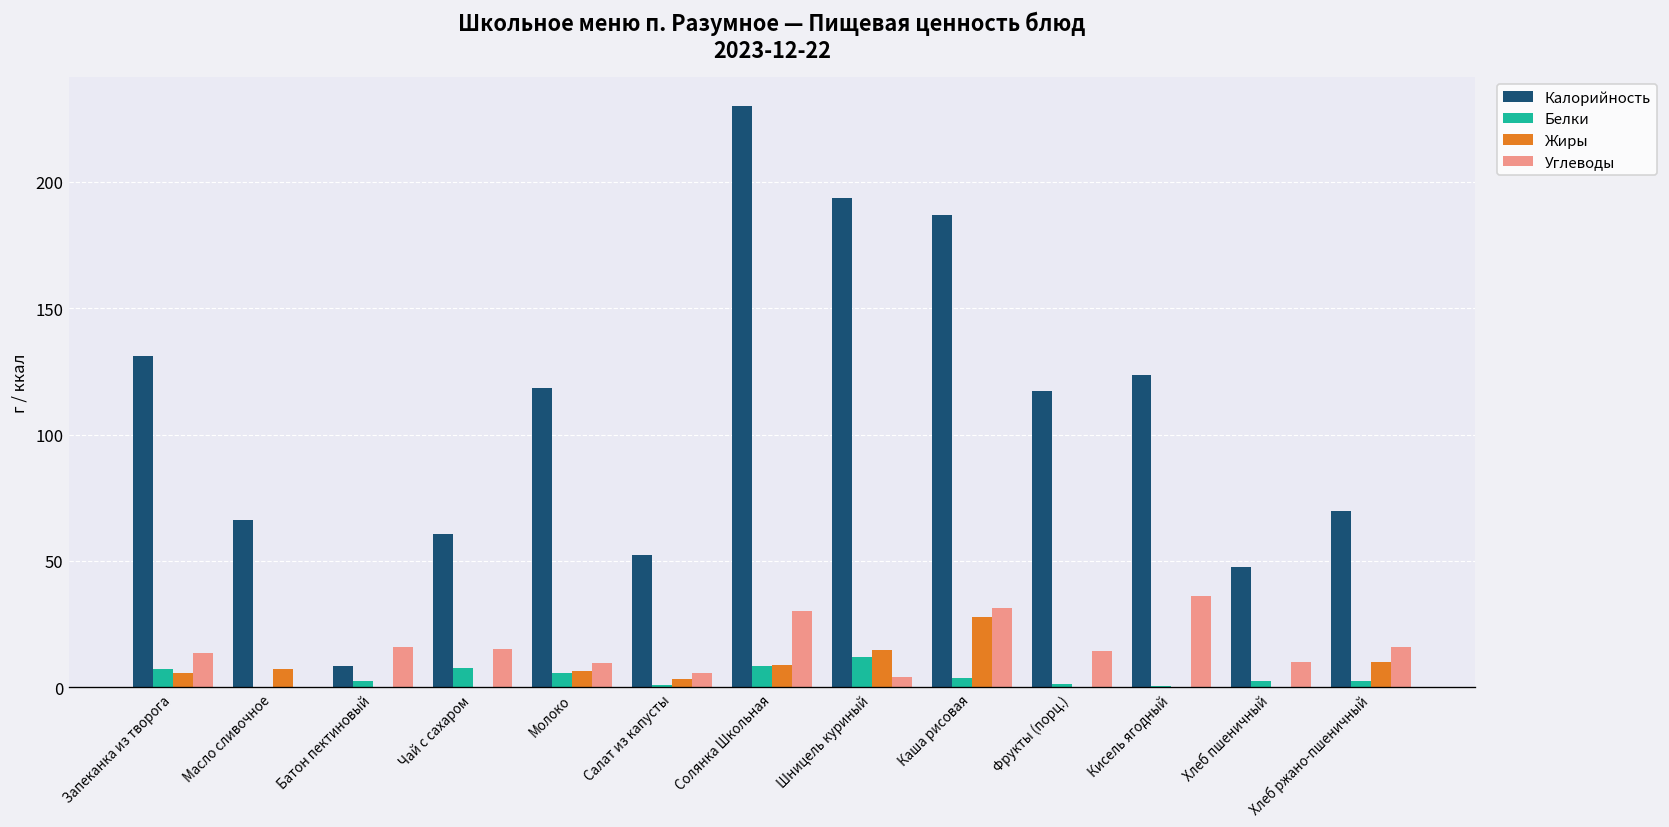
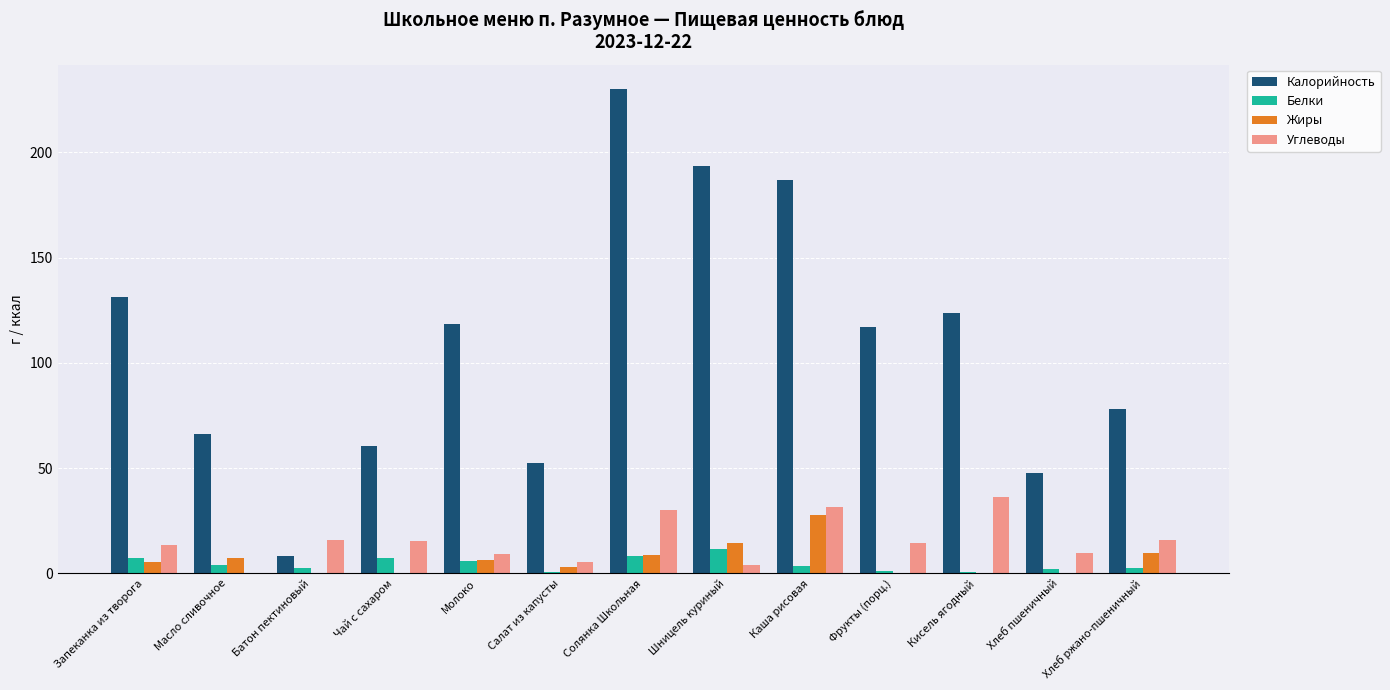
  {
    "Калорийность": {
      "Запеканка из творога": 131,
      "Масло сливочное": 66,
      "Батон пектиновый": 8,
      "Чай с сахаром": 60,
      "Молоко": 118,
      "Салат из капусты": 52,
      "Солянка Школьная": 230,
      "Шницель куриный": 194,
      "Каша рисовая": 187,
      "Фрукты (порц.)": 117,
      "Кисель ягодный": 124,
      "Хлеб пшеничный": 48,
-     "Хлеб ржано-пшеничный": 70
+     "Хлеб ржано-пшеничный": 78
    },
    "Белки": {
      "Запеканка из творога": 7,
-     "Масло сливочное": 0,
+     "Масло сливочное": 4,
      "Батон пектиновый": 2,
      "Чай с сахаром": 8,
      "Молоко": 6,
      "Солянка Школьная": 8,
      "Шницель куриный": 12,
      "Каша рисовая": 4,
      "Фрукты (порц.)": 1,
      "Хлеб пшеничный": 2,
      "Хлеб ржано-пшеничный": 3
    },
    "Жиры": {
      "Запеканка из творога": 5,
      "Масло сливочное": 7,
      "Молоко": 6,
      "Салат из капусты": 3,
      "Солянка Школьная": 9,
      "Шницель куриный": 15,
      "Каша рисовая": 28,
      "Хлеб ржано-пшеничный": 10
    },
    "Углеводы": {
      "Запеканка из творога": 13,
      "Батон пектиновый": 16,
      "Чай с сахаром": 15,
      "Молоко": 9,
      "Салат из капусты": 5,
      "Солянка Школьная": 30,
      "Шницель куриный": 4,
      "Каша рисовая": 31,
      "Фрукты (порц.)": 14,
      "Кисель ягодный": 36,
      "Хлеб пшеничный": 10,
      "Хлеб ржано-пшеничный": 16
    }
  }
